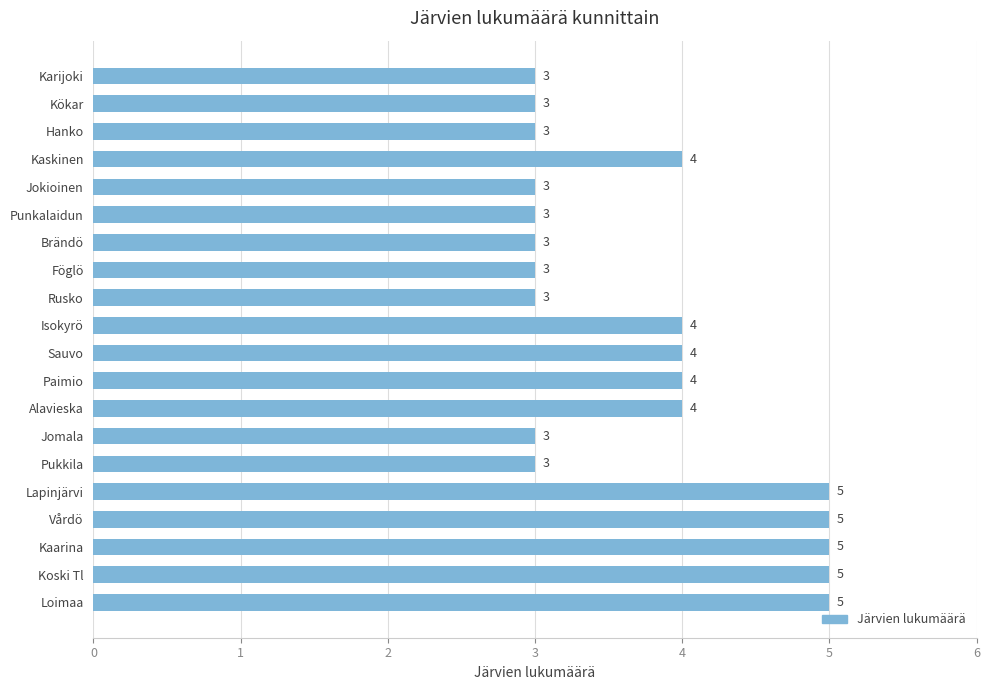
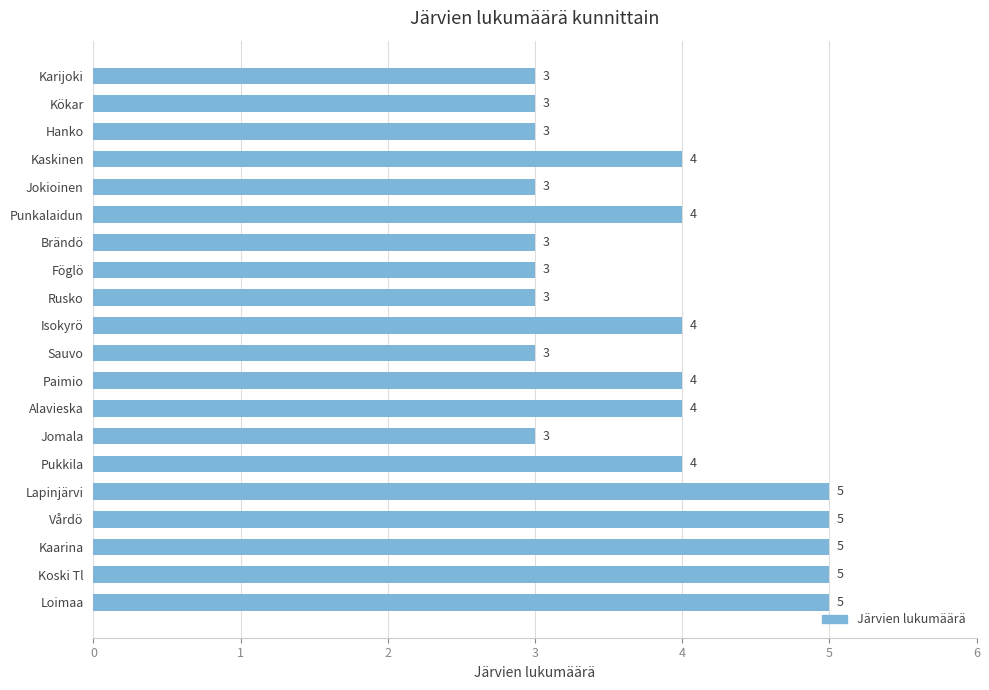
  {
    "Karijoki": 3,
    "Kökar": 3,
    "Hanko": 3,
    "Kaskinen": 4,
    "Jokioinen": 3,
-   "Punkalaidun": 3,
+   "Punkalaidun": 4,
    "Brändö": 3,
    "Föglö": 3,
    "Rusko": 3,
    "Isokyrö": 4,
-   "Sauvo": 4,
+   "Sauvo": 3,
    "Paimio": 4,
    "Alavieska": 4,
    "Jomala": 3,
-   "Pukkila": 3,
+   "Pukkila": 4,
    "Lapinjärvi": 5,
    "Vårdö": 5,
    "Kaarina": 5,
    "Koski Tl": 5,
    "Loimaa": 5
  }
